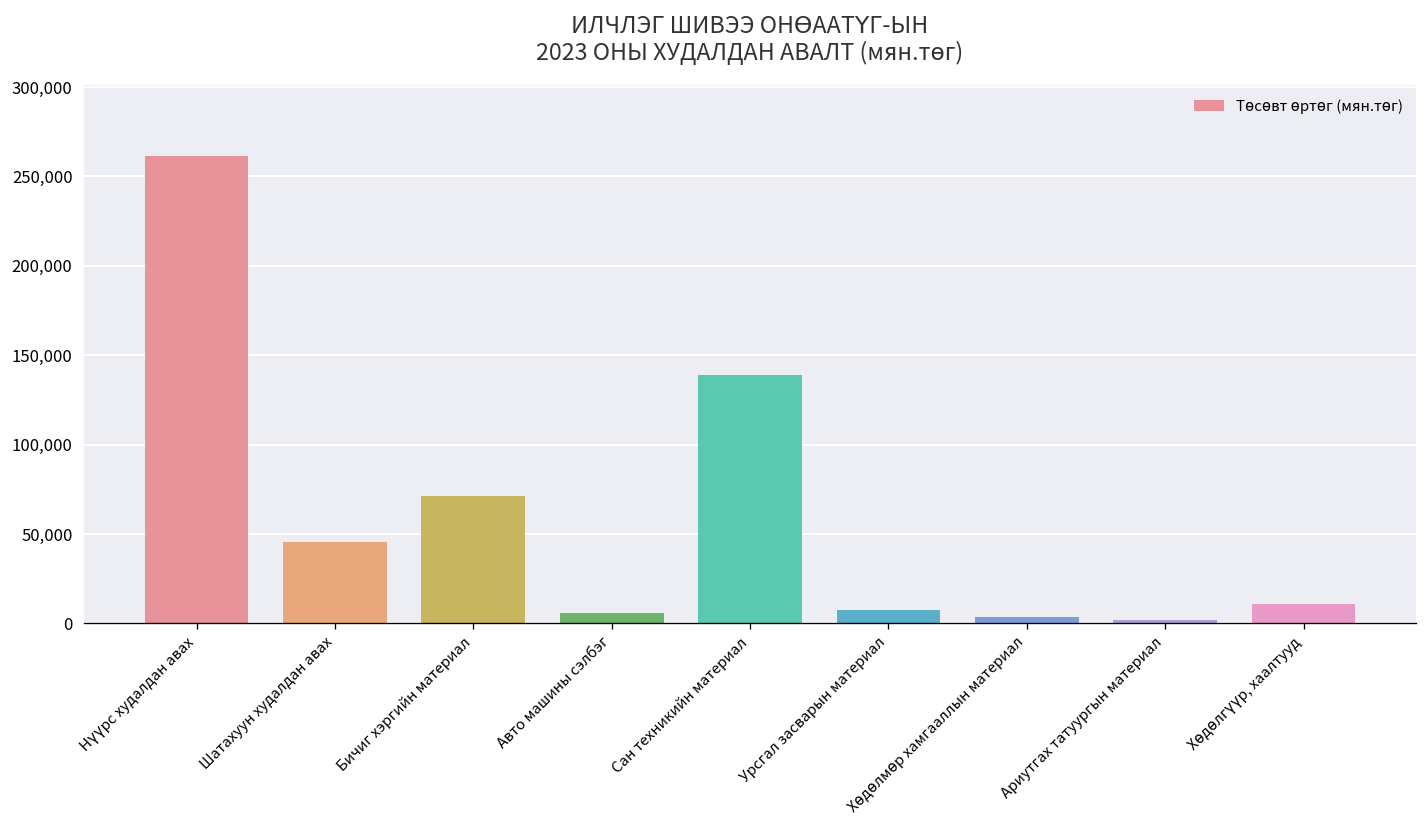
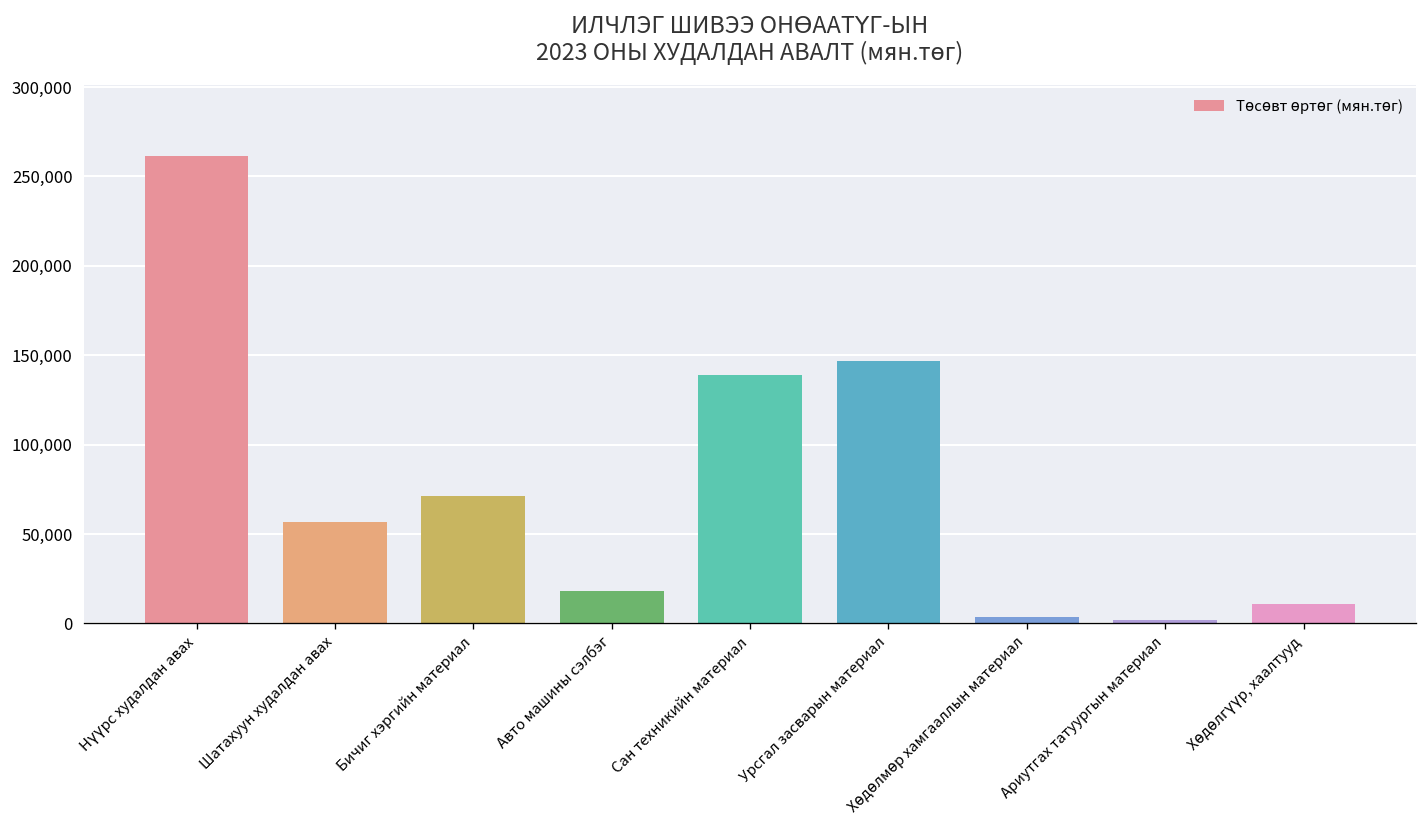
  {
    "Нүүрс худалдан авах": "262,000",
-   "Шатахуун худалдан авах": "46,000",
+   "Шатахуун худалдан авах": "57,000",
    "Бичиг хэргийн материал": "71,000",
-   "Авто машины сэлбэг": "6,000",
+   "Авто машины сэлбэг": "18,000",
    "Сан техникийн материал": "139,000",
-   "Урсгал засварын материал": "8,000",
+   "Урсгал засварын материал": "147,000",
    "Хөдөлмөр хамгааллын материал": "4,000",
    "Ариутгах татуургын материал": "2,000",
    "Хөдөлгүүр, хаалтууд": "11,000"
  }
